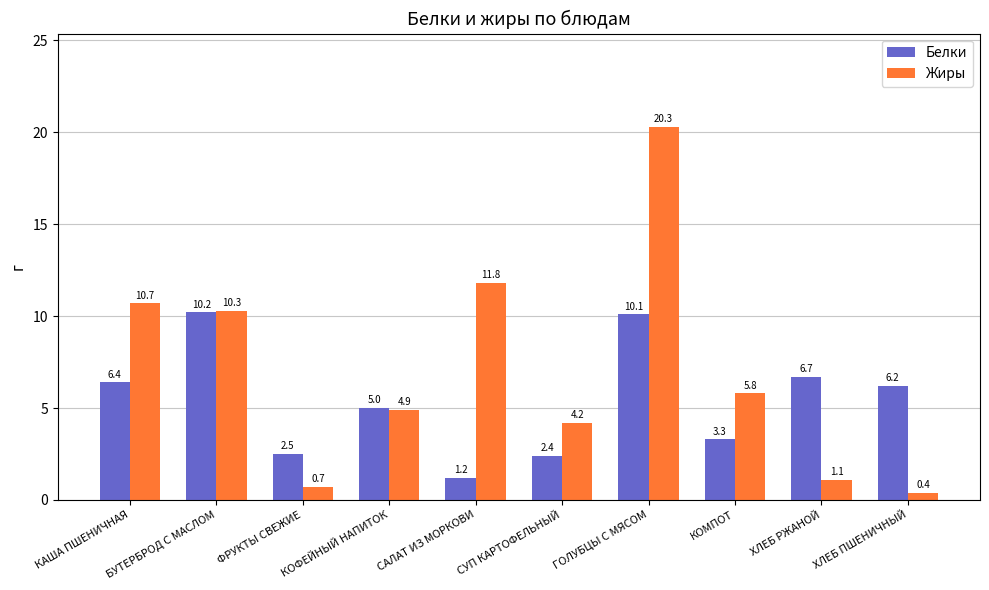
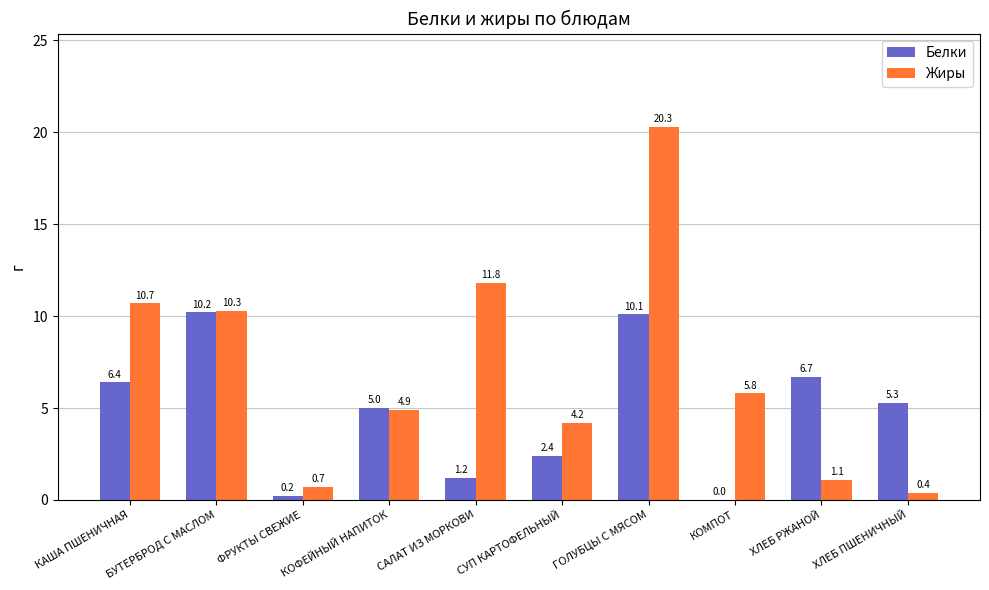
  {
    "Белки": {
      "КАША ПШЕНИЧНАЯ": 6.4,
      "БУТЕРБРОД С МАСЛОМ": 10.2,
-     "ФРУКТЫ СВЕЖИЕ": 2.5,
+     "ФРУКТЫ СВЕЖИЕ": 0.2,
      "КОФЕЙНЫЙ НАПИТОК": 5.0,
      "САЛАТ ИЗ МОРКОВИ": 1.2,
      "СУП КАРТОФЕЛЬНЫЙ": 2.4,
      "ГОЛУБЦЫ С МЯСОМ": 10.1,
-     "КОМПОТ": 3.3,
+     "КОМПОТ": 0.0,
      "ХЛЕБ РЖАНОЙ": 6.7,
-     "ХЛЕБ ПШЕНИЧНЫЙ": 6.2
+     "ХЛЕБ ПШЕНИЧНЫЙ": 5.3
    },
    "Жиры": {
      "КАША ПШЕНИЧНАЯ": 10.7,
      "БУТЕРБРОД С МАСЛОМ": 10.3,
      "ФРУКТЫ СВЕЖИЕ": 0.7,
      "КОФЕЙНЫЙ НАПИТОК": 4.9,
      "САЛАТ ИЗ МОРКОВИ": 11.8,
      "СУП КАРТОФЕЛЬНЫЙ": 4.2,
      "ГОЛУБЦЫ С МЯСОМ": 20.3,
      "КОМПОТ": 5.8,
      "ХЛЕБ РЖАНОЙ": 1.1,
      "ХЛЕБ ПШЕНИЧНЫЙ": 0.4
    }
  }
